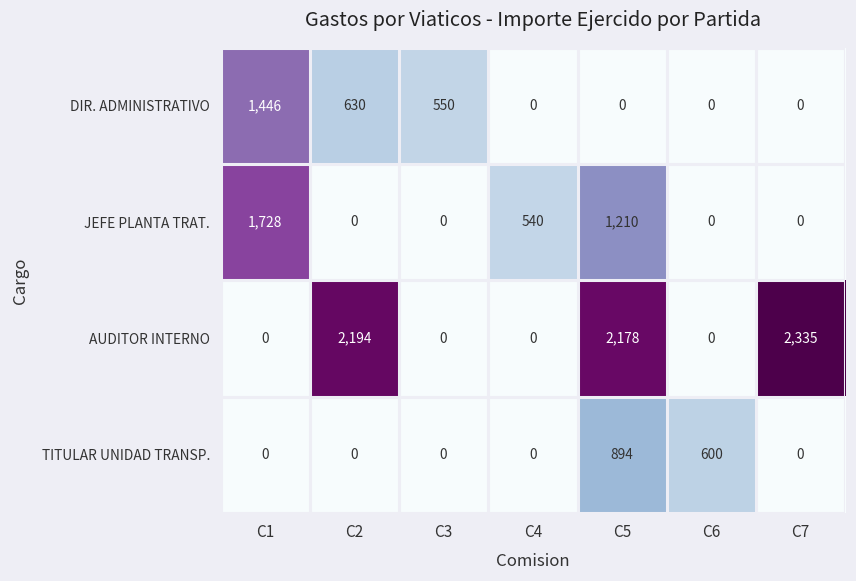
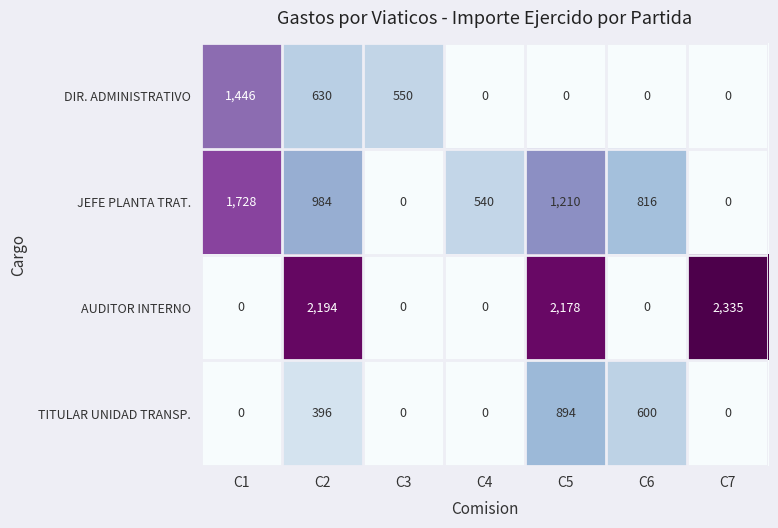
  {
    "DIR. ADMINISTRATIVO": {
      "C1": "1,446",
      "C2": "630",
      "C3": "550",
      "C4": "0",
      "C5": "0",
      "C6": "0",
      "C7": "0"
    },
    "JEFE PLANTA TRAT.": {
      "C1": "1,728",
-     "C2": "0",
+     "C2": "984",
      "C3": "0",
      "C4": "540",
      "C5": "1,210",
-     "C6": "0",
+     "C6": "816",
      "C7": "0"
    },
    "AUDITOR INTERNO": {
      "C1": "0",
      "C2": "2,194",
      "C3": "0",
      "C4": "0",
      "C5": "2,178",
      "C6": "0",
      "C7": "2,335"
    },
    "TITULAR UNIDAD TRANSP.": {
      "C1": "0",
-     "C2": "0",
+     "C2": "396",
      "C3": "0",
      "C4": "0",
      "C5": "894",
      "C6": "600",
      "C7": "0"
    }
  }
